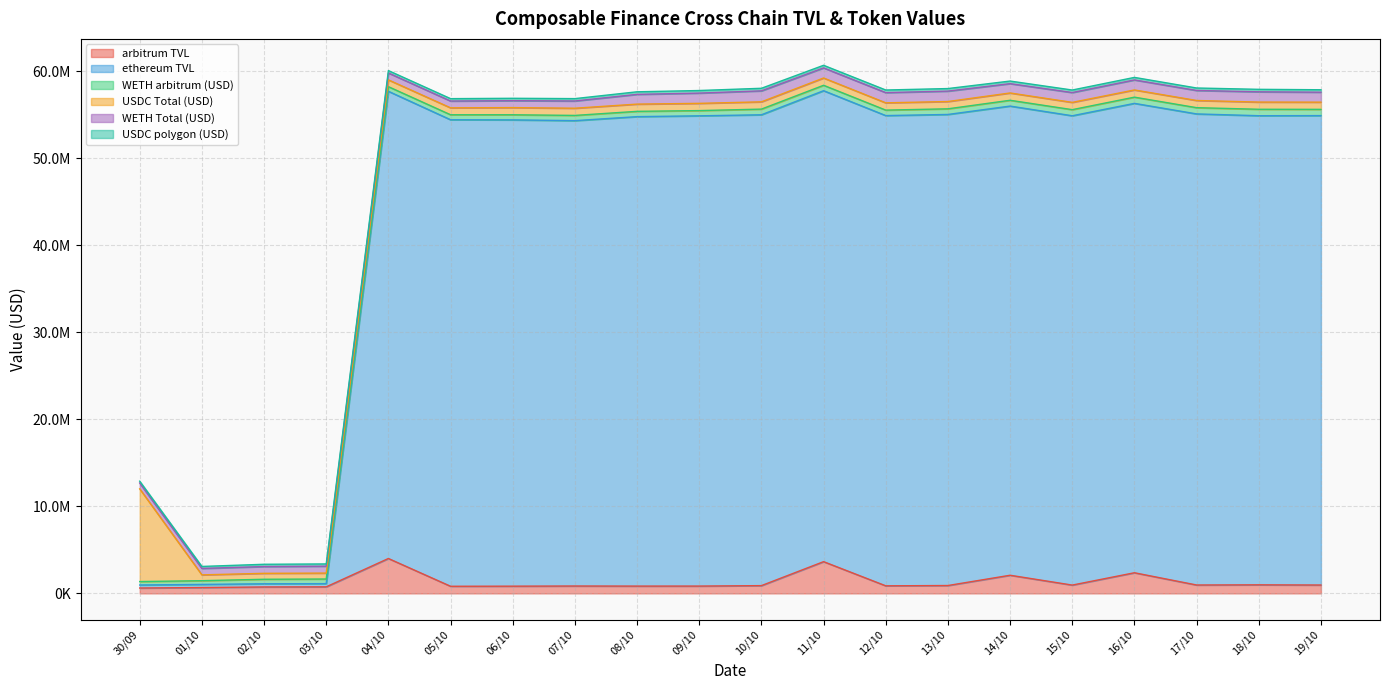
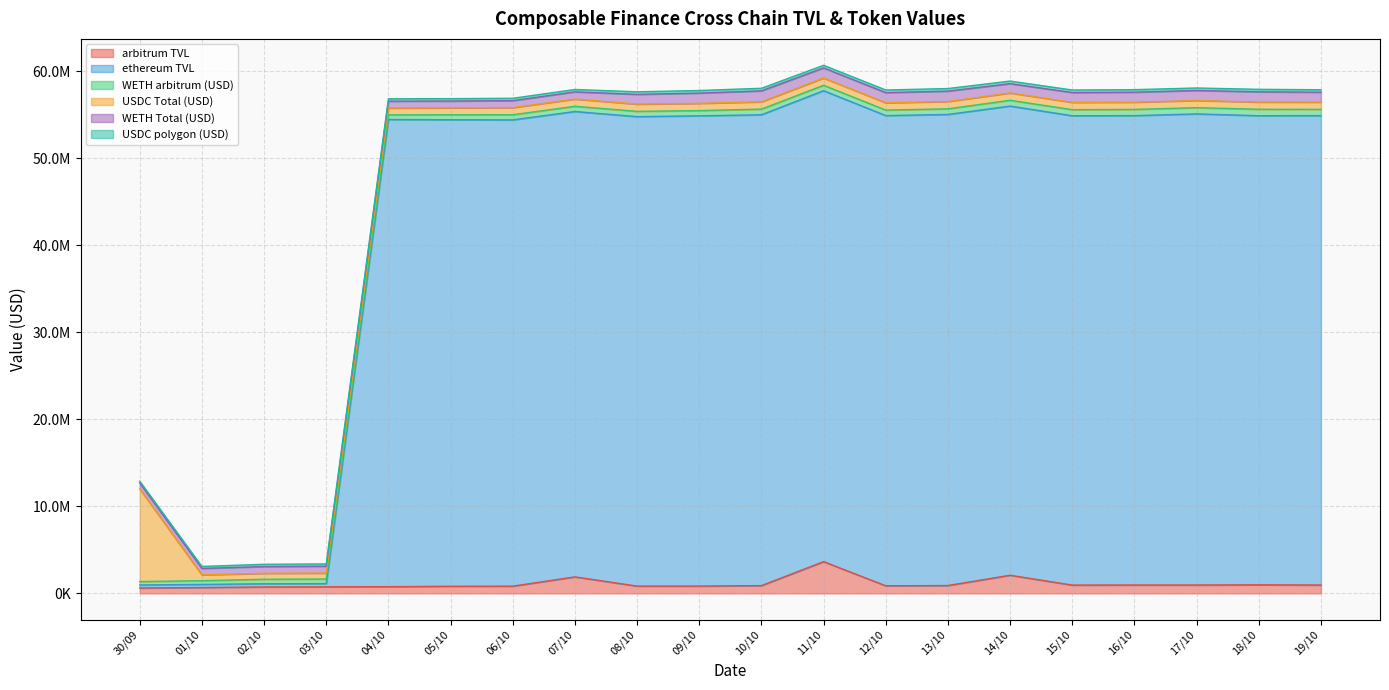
  {
    "arbitrum TVL": {
      "30/09": 1000000,
      "01/10": 1000000,
      "02/10": 1000000,
      "03/10": 1000000,
-     "04/10": 4000000,
+     "04/10": 1000000,
      "05/10": 1000000,
      "06/10": 1000000,
-     "07/10": 1000000,
+     "07/10": 2000000,
      "08/10": 1000000,
      "09/10": 1000000,
      "10/10": 1000000,
      "11/10": 4000000,
      "12/10": 1000000,
      "13/10": 1000000,
      "14/10": 2000000,
      "15/10": 1000000,
-     "16/10": 2000000,
+     "16/10": 1000000,
      "17/10": 1000000,
      "18/10": 1000000,
      "19/10": 1000000
    },
    "USDC Total (USD)": {
      "30/09": 11000000,
      "01/10": 1000000,
      "02/10": 1000000,
      "03/10": 1000000,
      "04/10": 1000000,
      "05/10": 1000000,
      "06/10": 1000000,
      "07/10": 1000000,
      "08/10": 1000000,
      "09/10": 1000000,
      "10/10": 1000000,
      "11/10": 1000000,
      "12/10": 1000000,
      "13/10": 1000000,
      "14/10": 1000000,
      "15/10": 1000000,
      "16/10": 1000000,
      "17/10": 1000000,
      "18/10": 1000000,
      "19/10": 1000000
    },
    "WETH Total (USD)": {
      "08/10": 1000000,
      "09/10": 1000000,
      "10/10": 1000000,
      "11/10": 1000000,
      "12/10": 1000000,
      "13/10": 1000000
    }
  }
